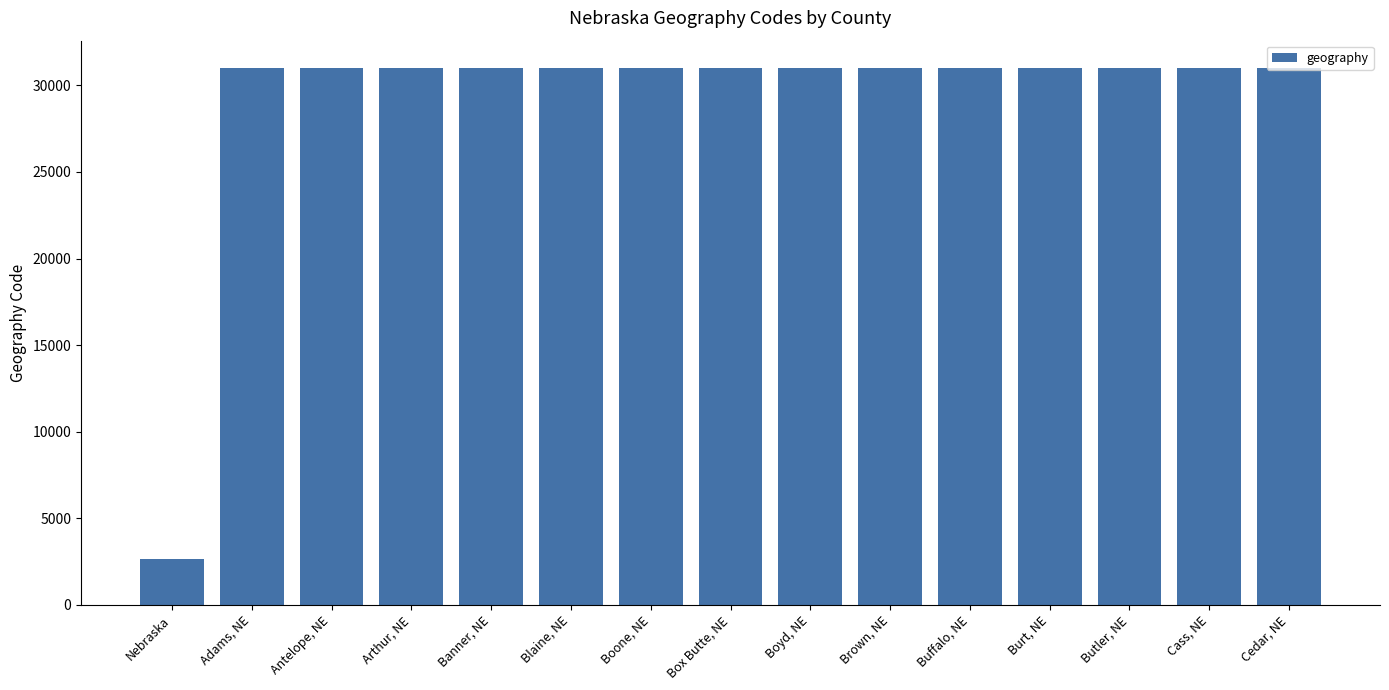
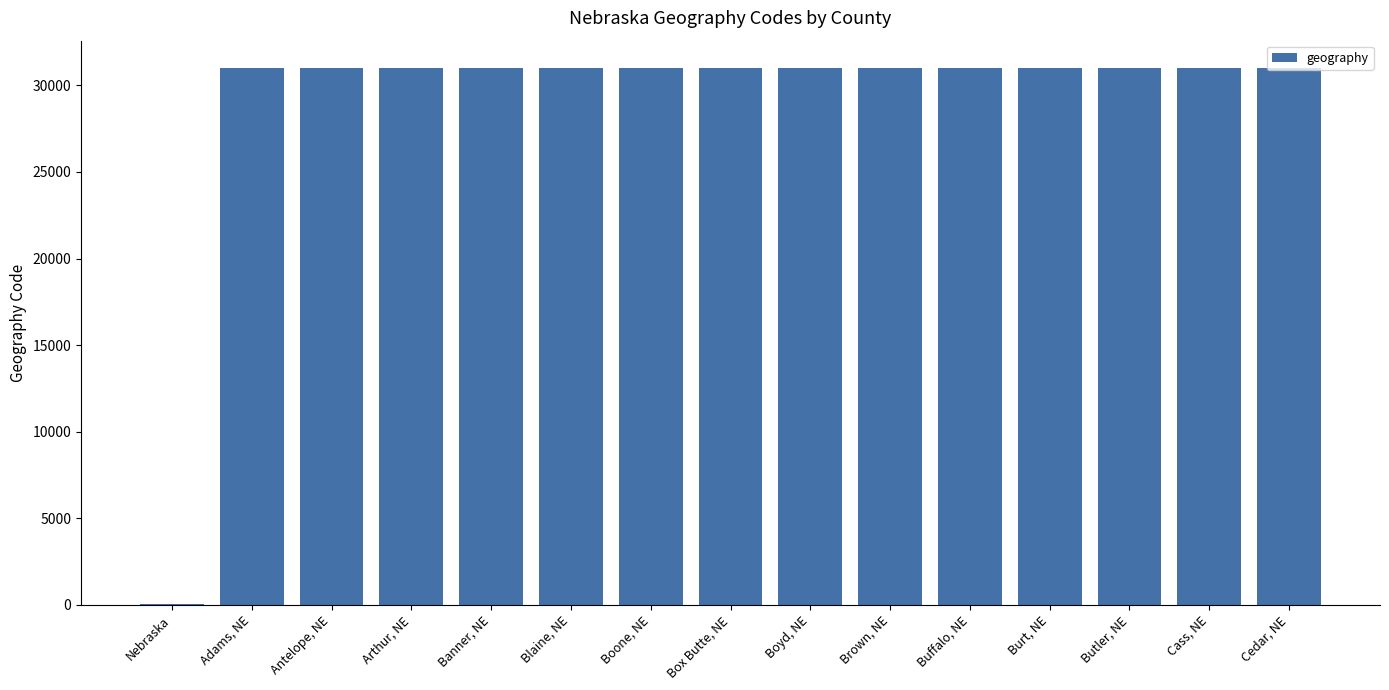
  {
-   "Nebraska": 2600,
+   "Nebraska": 0,
    "Adams, NE": 31000,
    "Antelope, NE": 31000,
    "Arthur, NE": 31000,
    "Banner, NE": 31000,
    "Blaine, NE": 31000,
    "Boone, NE": 31000,
    "Box Butte, NE": 31000,
    "Boyd, NE": 31000,
    "Brown, NE": 31000,
    "Buffalo, NE": 31000,
    "Burt, NE": 31000,
    "Butler, NE": 31000,
    "Cass, NE": 31000
  }
